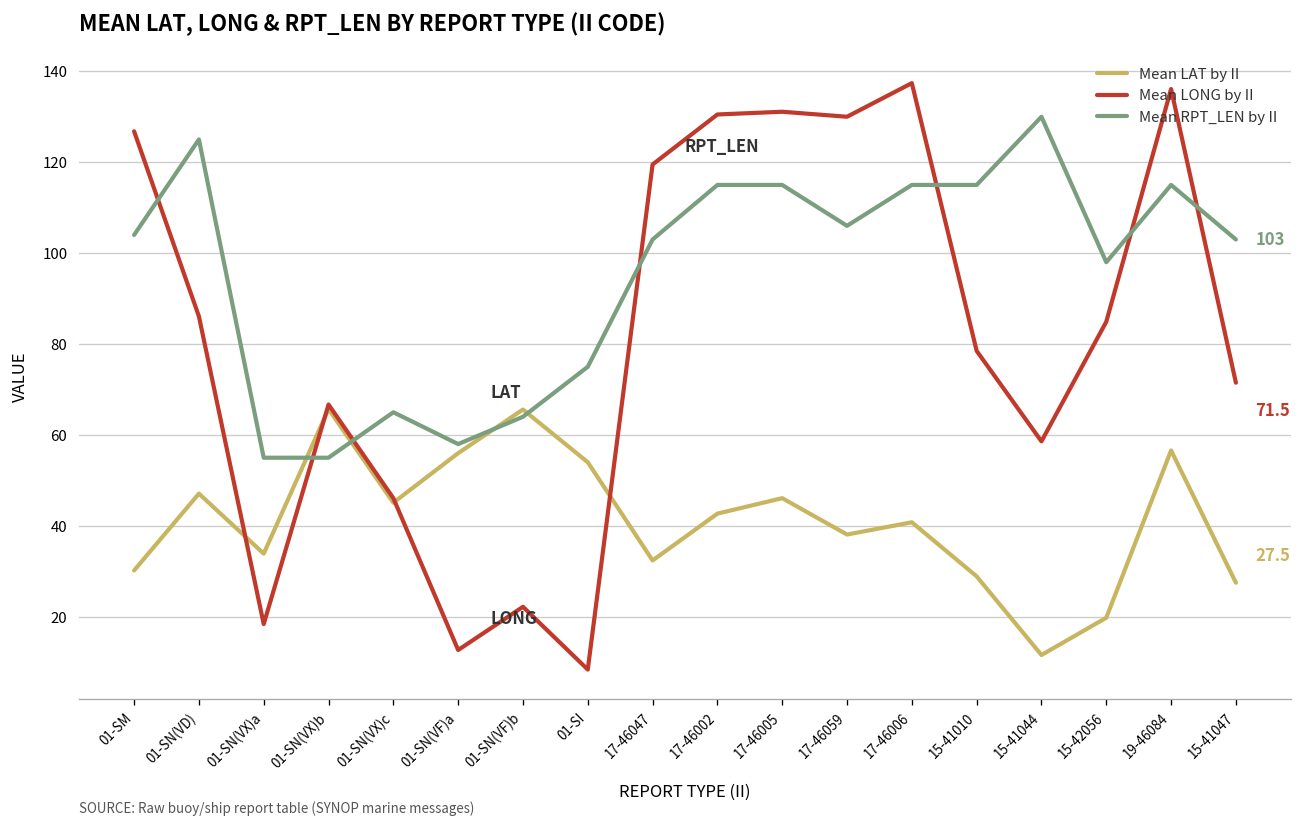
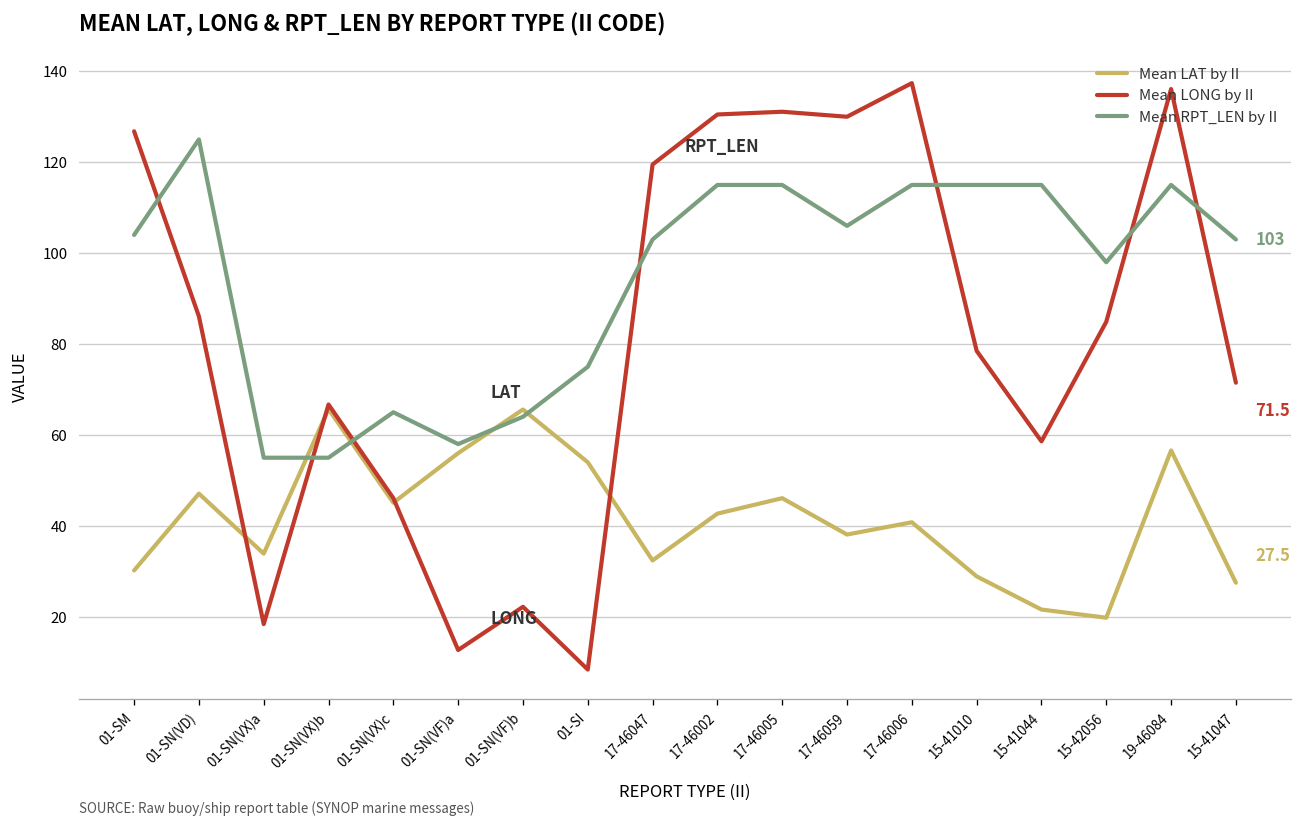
  {
    "Mean LAT by II": {
      "01-SM": 30,
      "01-SN(VD)": 47,
      "01-SN(VX)a": 34,
      "01-SN(VX)b": 66,
      "01-SN(VX)c": 45,
      "01-SN(VF)a": 56,
      "01-SN(VF)b": 66,
      "01-SI": 54,
      "17-46047": 32,
      "17-46002": 43,
      "17-46005": 46,
      "17-46059": 38,
      "17-46006": 41,
      "15-41010": 29,
-     "15-41044": 12,
+     "15-41044": 22,
      "15-42056": 20,
      "19-46084": 57
    },
    "Mean LONG by II": {
      "15-41047": 71.5
    },
    "Mean RPT_LEN by II": {
      "01-SM": 104,
      "01-SN(VD)": 125,
      "01-SN(VX)a": 55,
      "01-SN(VX)b": 55,
      "01-SN(VX)c": 65,
      "01-SN(VF)a": 58,
      "01-SN(VF)b": 64,
      "01-SI": 75,
      "17-46047": 103,
      "17-46002": 115,
      "17-46005": 115,
      "17-46059": 106,
      "17-46006": 115,
      "15-41010": 115,
-     "15-41044": 130,
+     "15-41044": 115,
      "15-42056": 98,
      "19-46084": 115
    }
  }
